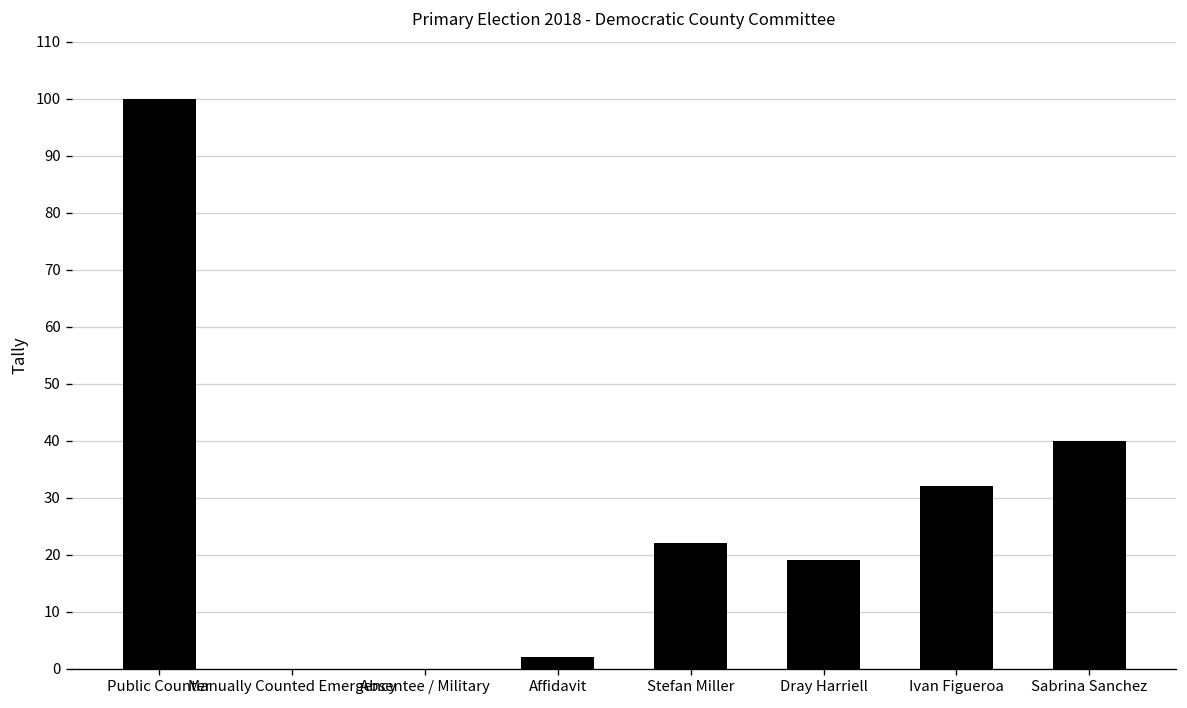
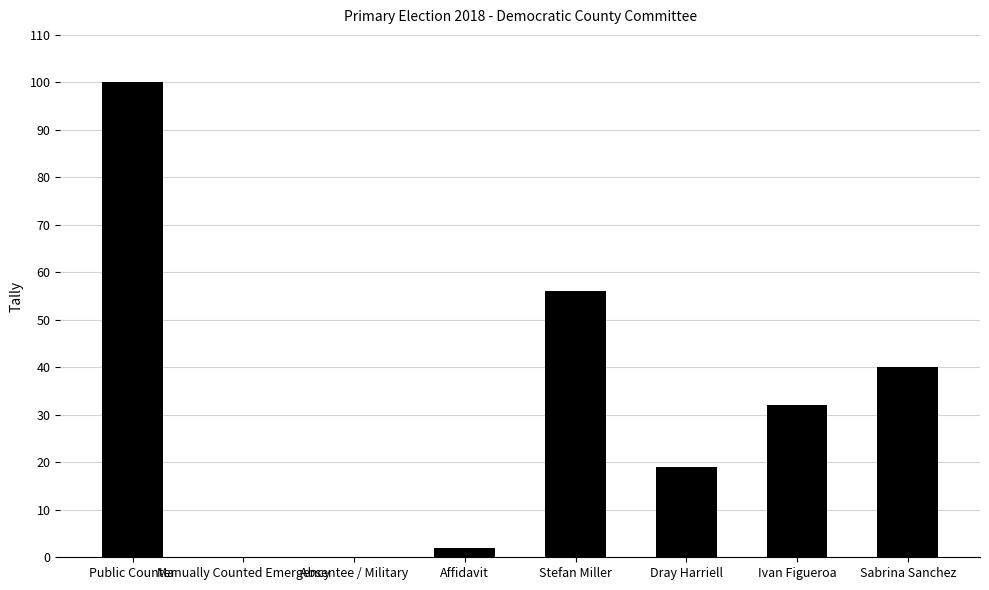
  {
    "Affidavit": 2,
-   "Stefan Miller": 22,
+   "Stefan Miller": 56,
    "Dray Harriell": 19,
    "Ivan Figueroa": 32,
    "Sabrina Sanchez": 40
  }
